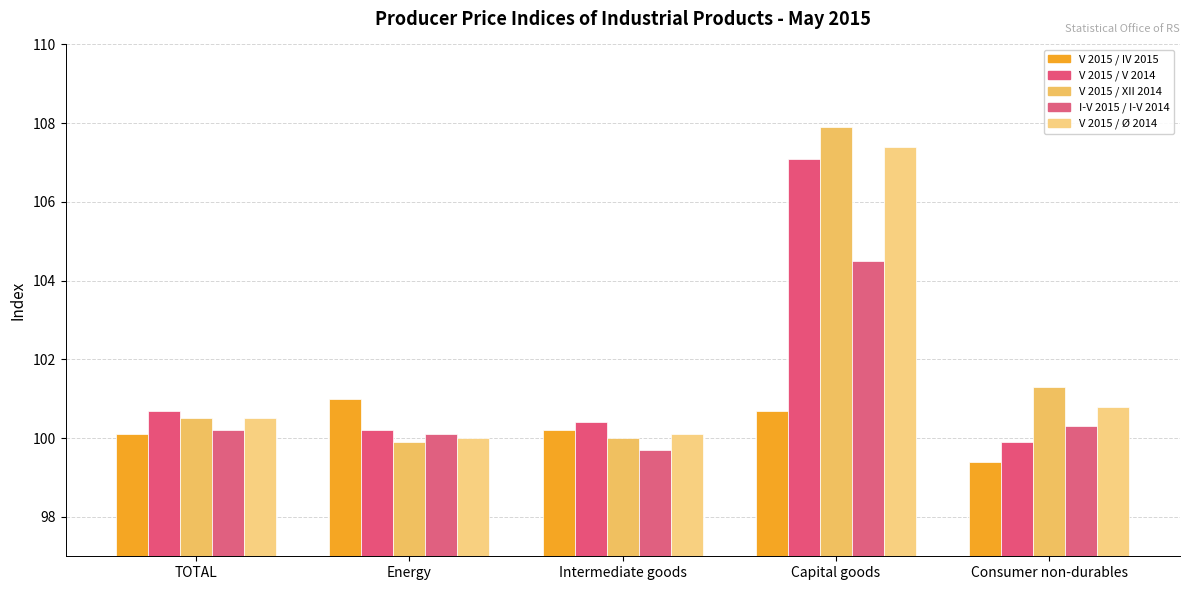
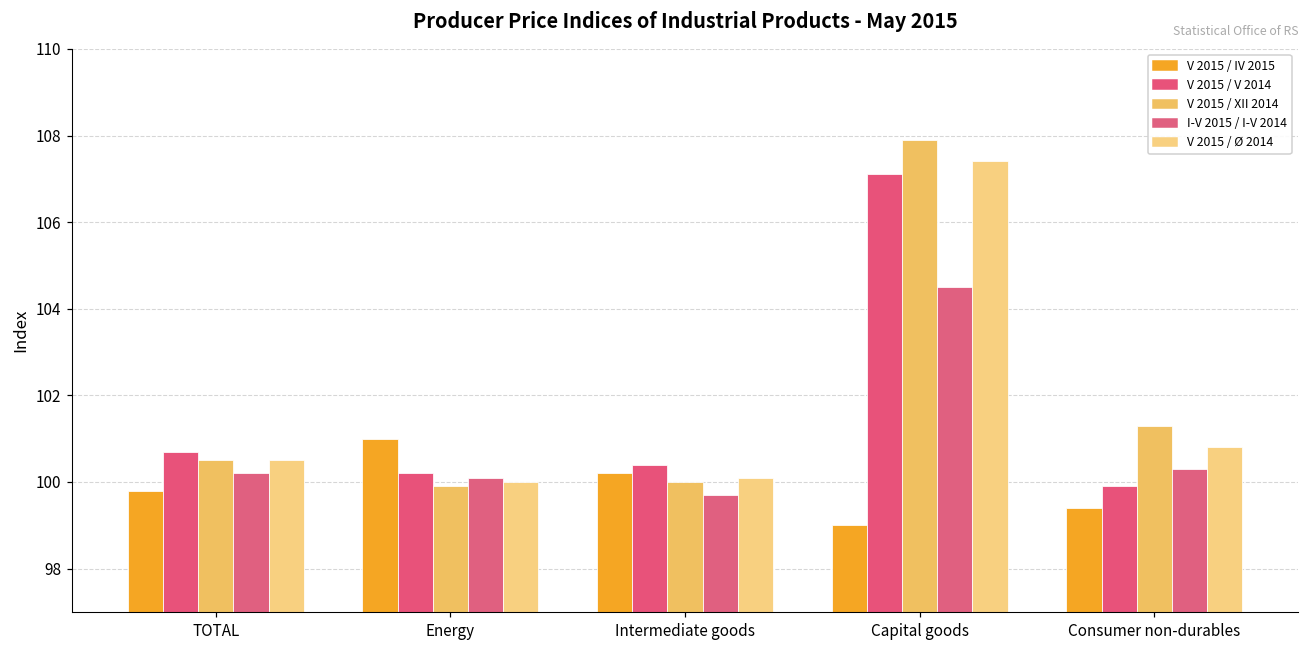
  {
    "V 2015 / IV 2015": {
-     "TOTAL": 100.1,
+     "TOTAL": 99.8,
      "Energy": 101.0,
      "Intermediate goods": 100.2,
-     "Capital goods": 100.7,
+     "Capital goods": 99.0,
      "Consumer non-durables": 99.4
    }
  }
